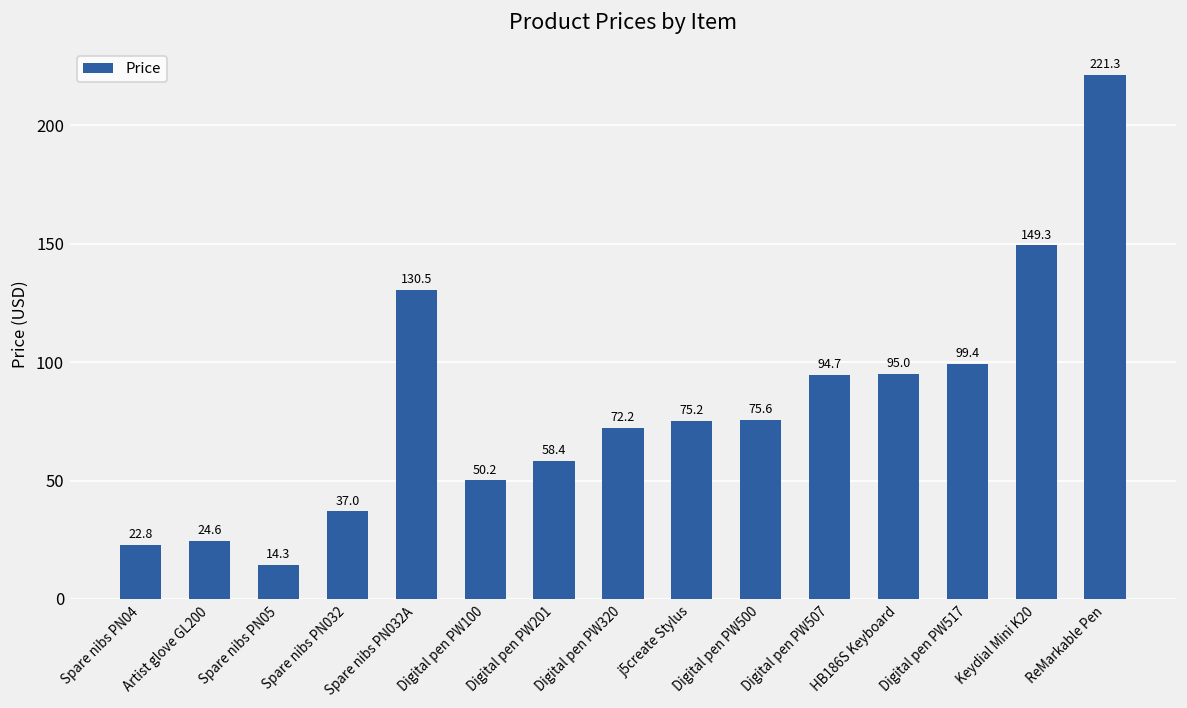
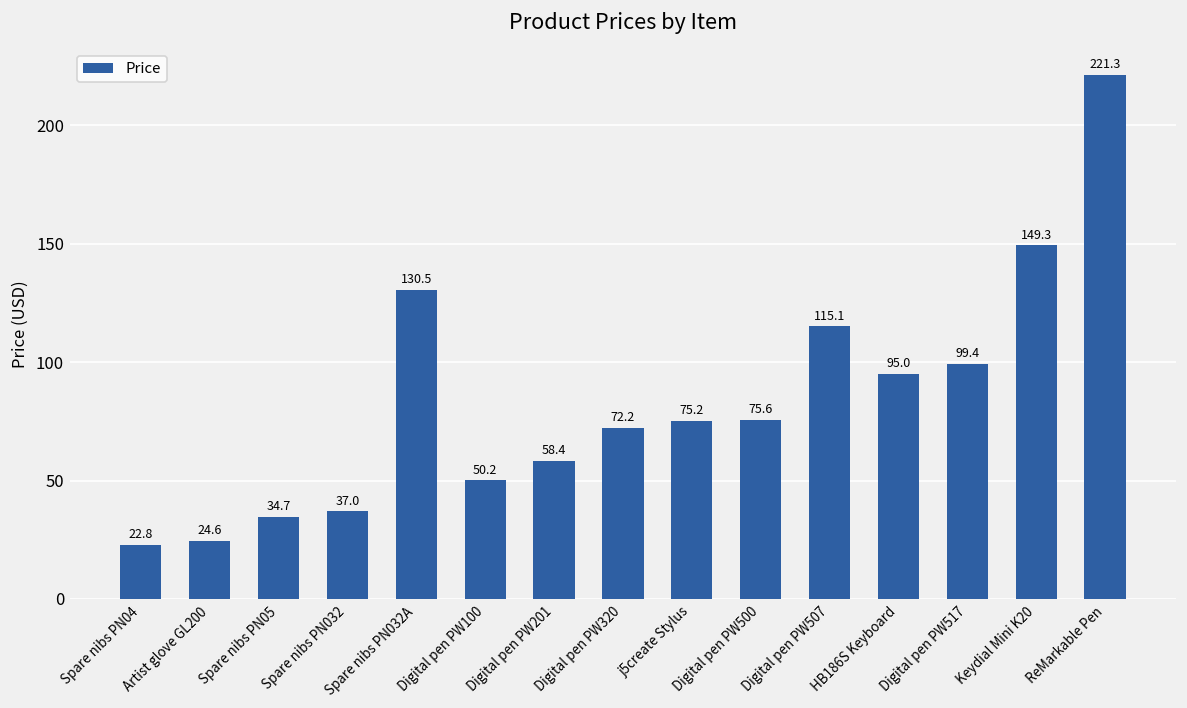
  {
    "Spare nibs PN04": 22.8,
    "Artist glove GL200": 24.6,
-   "Spare nibs PN05": 14.3,
+   "Spare nibs PN05": 34.7,
    "Spare nibs PN032": 37.0,
    "Spare nibs PN032A": 130.5,
    "Digital pen PW100": 50.2,
    "Digital pen PW201": 58.4,
    "Digital pen PW320": 72.2,
    "j5create Stylus": 75.2,
    "Digital pen PW500": 75.6,
-   "Digital pen PW507": 94.7,
+   "Digital pen PW507": 115.1,
    "HB186S Keyboard": 95.0,
    "Digital pen PW517": 99.4,
    "Keydial Mini K20": 149.3,
    "ReMarkable Pen": 221.3
  }
